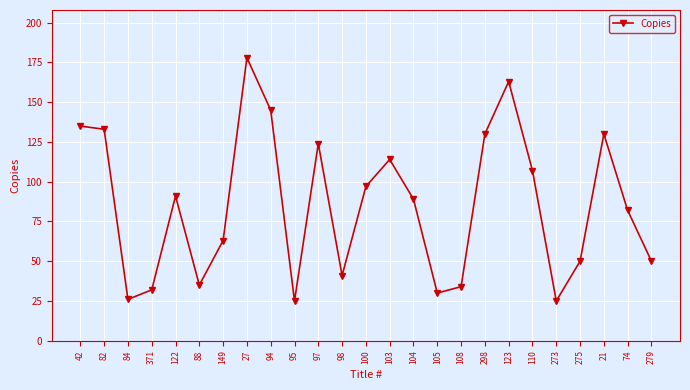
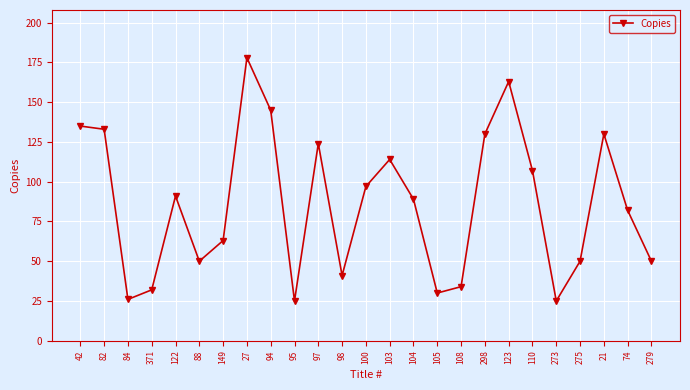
  {
    "42": 135,
    "82": 133,
    "84": 26,
    "371": 32,
    "122": 91,
-   "88": 35,
+   "88": 50,
    "149": 63,
    "27": 178,
    "94": 145,
    "95": 25,
    "97": 124,
    "98": 41,
    "100": 97,
    "103": 114,
    "104": 89,
    "105": 30,
    "108": 34,
    "298": 130,
    "123": 163,
    "110": 107,
    "273": 25,
    "275": 50,
    "21": 130,
    "74": 82,
    "279": 50
  }
